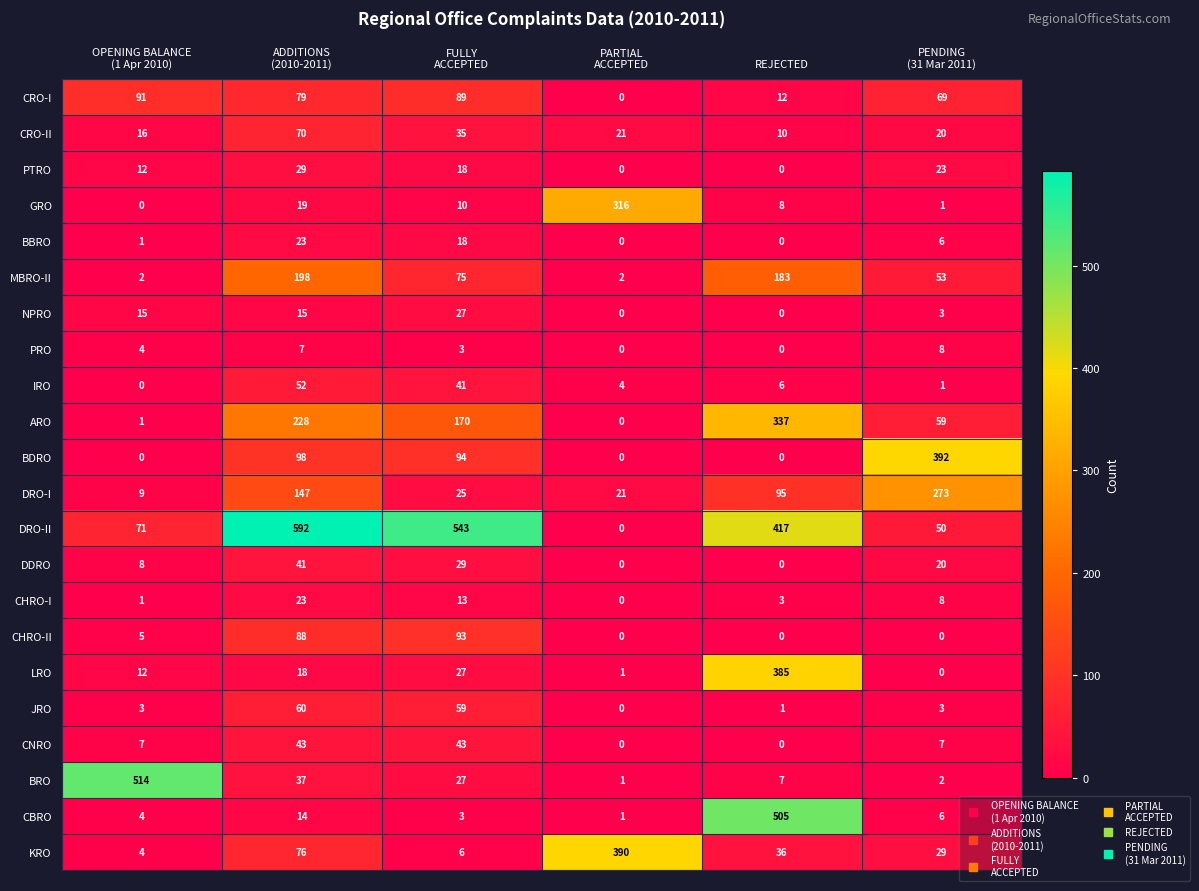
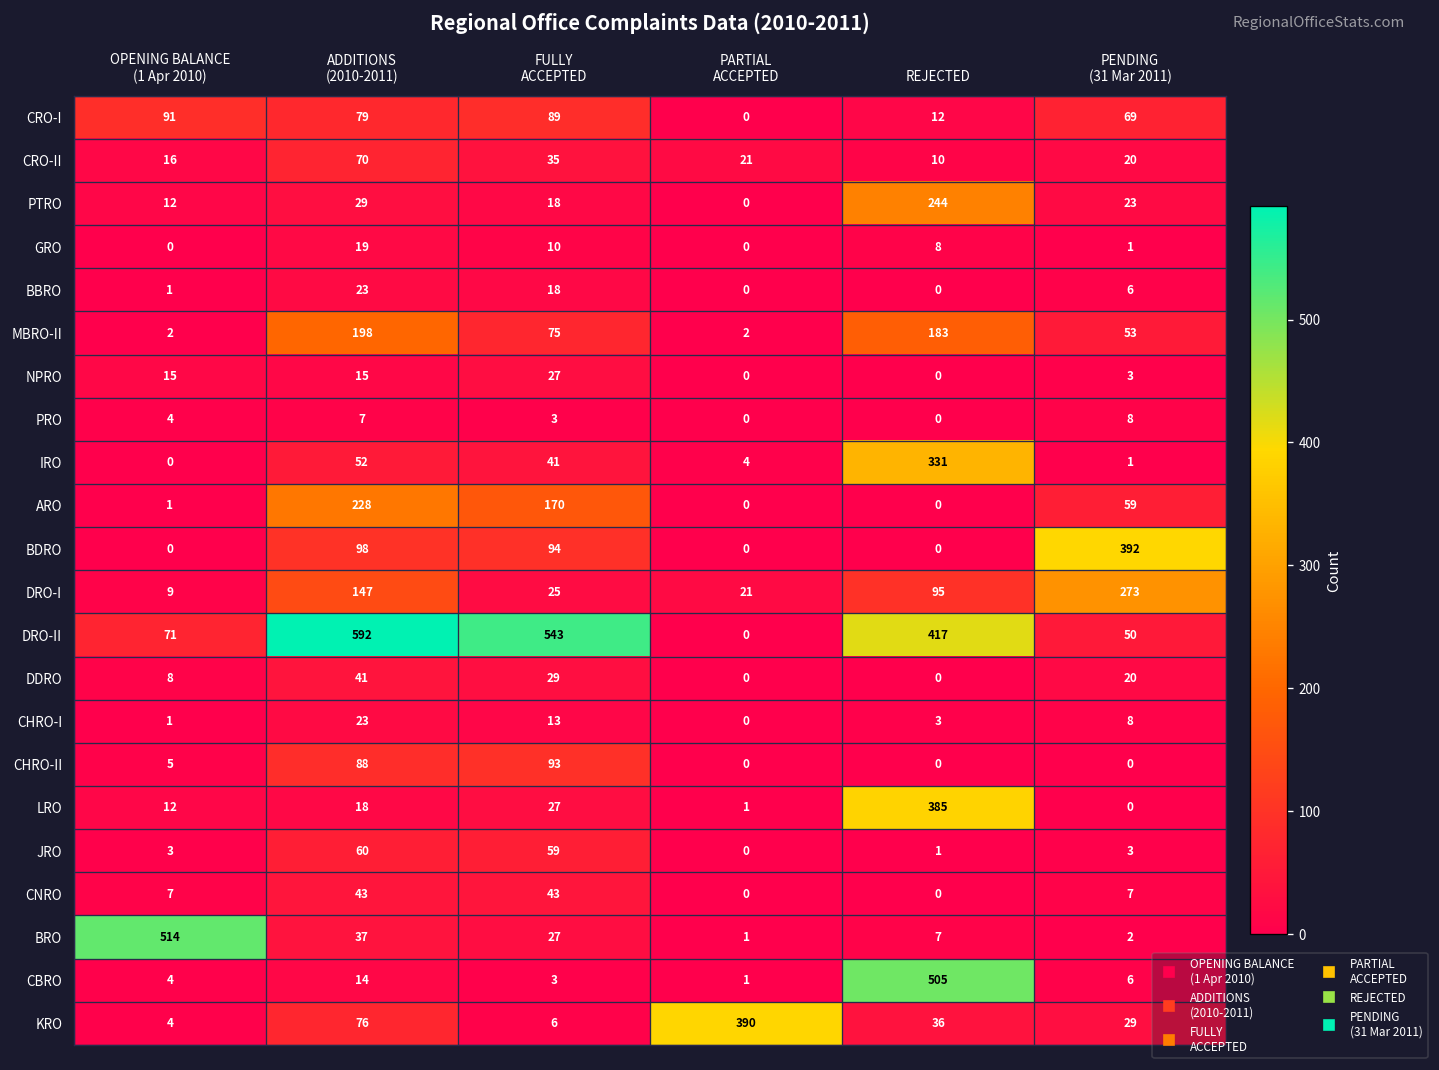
  {
    "CRO-I": {
      "OPENING BALANCE (1 Apr 2010)": 91,
      "ADDITIONS (2010-2011)": 79,
      "FULLY ACCEPTED": 89,
      "PARTIAL ACCEPTED": 0,
      "REJECTED": 12,
      "PENDING (31 Mar 2011)": 69
    },
    "CRO-II": {
      "OPENING BALANCE (1 Apr 2010)": 16,
      "ADDITIONS (2010-2011)": 70,
      "FULLY ACCEPTED": 35,
      "PARTIAL ACCEPTED": 21,
      "REJECTED": 10,
      "PENDING (31 Mar 2011)": 20
    },
    "PTRO": {
      "OPENING BALANCE (1 Apr 2010)": 12,
      "ADDITIONS (2010-2011)": 29,
      "FULLY ACCEPTED": 18,
      "PARTIAL ACCEPTED": 0,
-     "REJECTED": 0,
+     "REJECTED": 244,
      "PENDING (31 Mar 2011)": 23
    },
    "GRO": {
      "OPENING BALANCE (1 Apr 2010)": 0,
      "ADDITIONS (2010-2011)": 19,
      "FULLY ACCEPTED": 10,
-     "PARTIAL ACCEPTED": 316,
+     "PARTIAL ACCEPTED": 0,
      "REJECTED": 8,
      "PENDING (31 Mar 2011)": 1
    },
    "BBRO": {
      "OPENING BALANCE (1 Apr 2010)": 1,
      "ADDITIONS (2010-2011)": 23,
      "FULLY ACCEPTED": 18,
      "PARTIAL ACCEPTED": 0,
      "REJECTED": 0,
      "PENDING (31 Mar 2011)": 6
    },
    "MBRO-II": {
      "OPENING BALANCE (1 Apr 2010)": 2,
      "ADDITIONS (2010-2011)": 198,
      "FULLY ACCEPTED": 75,
      "PARTIAL ACCEPTED": 2,
      "REJECTED": 183,
      "PENDING (31 Mar 2011)": 53
    },
    "NPRO": {
      "OPENING BALANCE (1 Apr 2010)": 15,
      "ADDITIONS (2010-2011)": 15,
      "FULLY ACCEPTED": 27,
      "PARTIAL ACCEPTED": 0,
      "REJECTED": 0,
      "PENDING (31 Mar 2011)": 3
    },
    "PRO": {
      "OPENING BALANCE (1 Apr 2010)": 4,
      "ADDITIONS (2010-2011)": 7,
      "FULLY ACCEPTED": 3,
      "PARTIAL ACCEPTED": 0,
      "REJECTED": 0,
      "PENDING (31 Mar 2011)": 8
    },
    "IRO": {
      "OPENING BALANCE (1 Apr 2010)": 0,
      "ADDITIONS (2010-2011)": 52,
      "FULLY ACCEPTED": 41,
      "PARTIAL ACCEPTED": 4,
-     "REJECTED": 6,
+     "REJECTED": 331,
      "PENDING (31 Mar 2011)": 1
    },
    "ARO": {
      "OPENING BALANCE (1 Apr 2010)": 1,
      "ADDITIONS (2010-2011)": 228,
      "FULLY ACCEPTED": 170,
      "PARTIAL ACCEPTED": 0,
-     "REJECTED": 337,
+     "REJECTED": 0,
      "PENDING (31 Mar 2011)": 59
    },
    "BDRO": {
      "OPENING BALANCE (1 Apr 2010)": 0,
      "ADDITIONS (2010-2011)": 98,
      "FULLY ACCEPTED": 94,
      "PARTIAL ACCEPTED": 0,
      "REJECTED": 0,
      "PENDING (31 Mar 2011)": 392
    },
    "DRO-I": {
      "OPENING BALANCE (1 Apr 2010)": 9,
      "ADDITIONS (2010-2011)": 147,
      "FULLY ACCEPTED": 25,
      "PARTIAL ACCEPTED": 21,
      "REJECTED": 95,
      "PENDING (31 Mar 2011)": 273
    },
    "DRO-II": {
      "OPENING BALANCE (1 Apr 2010)": 71,
      "ADDITIONS (2010-2011)": 592,
      "FULLY ACCEPTED": 543,
      "PARTIAL ACCEPTED": 0,
      "REJECTED": 417,
      "PENDING (31 Mar 2011)": 50
    },
    "DDRO": {
      "OPENING BALANCE (1 Apr 2010)": 8,
      "ADDITIONS (2010-2011)": 41,
      "FULLY ACCEPTED": 29,
      "PARTIAL ACCEPTED": 0,
      "REJECTED": 0,
      "PENDING (31 Mar 2011)": 20
    },
    "CHRO-I": {
      "OPENING BALANCE (1 Apr 2010)": 1,
      "ADDITIONS (2010-2011)": 23,
      "FULLY ACCEPTED": 13,
      "PARTIAL ACCEPTED": 0,
      "REJECTED": 3,
      "PENDING (31 Mar 2011)": 8
    },
    "CHRO-II": {
      "OPENING BALANCE (1 Apr 2010)": 5,
      "ADDITIONS (2010-2011)": 88,
      "FULLY ACCEPTED": 93,
      "PARTIAL ACCEPTED": 0,
      "REJECTED": 0,
      "PENDING (31 Mar 2011)": 0
    },
    "LRO": {
      "OPENING BALANCE (1 Apr 2010)": 12,
      "ADDITIONS (2010-2011)": 18,
      "FULLY ACCEPTED": 27,
      "PARTIAL ACCEPTED": 1,
      "REJECTED": 385,
      "PENDING (31 Mar 2011)": 0
    },
    "JRO": {
      "OPENING BALANCE (1 Apr 2010)": 3,
      "ADDITIONS (2010-2011)": 60,
      "FULLY ACCEPTED": 59,
      "PARTIAL ACCEPTED": 0,
      "REJECTED": 1,
      "PENDING (31 Mar 2011)": 3
    },
    "CNRO": {
      "OPENING BALANCE (1 Apr 2010)": 7,
      "ADDITIONS (2010-2011)": 43,
      "FULLY ACCEPTED": 43,
      "PARTIAL ACCEPTED": 0,
      "REJECTED": 0,
      "PENDING (31 Mar 2011)": 7
    },
    "BRO": {
      "OPENING BALANCE (1 Apr 2010)": 514,
      "ADDITIONS (2010-2011)": 37,
      "FULLY ACCEPTED": 27,
      "PARTIAL ACCEPTED": 1,
      "REJECTED": 7,
      "PENDING (31 Mar 2011)": 2
    },
    "CBRO": {
      "OPENING BALANCE (1 Apr 2010)": 4,
      "ADDITIONS (2010-2011)": 14,
      "FULLY ACCEPTED": 3,
      "PARTIAL ACCEPTED": 1,
      "REJECTED": 505,
      "PENDING (31 Mar 2011)": 6
    },
    "KRO": {
      "OPENING BALANCE (1 Apr 2010)": 4,
      "ADDITIONS (2010-2011)": 76,
      "FULLY ACCEPTED": 6,
      "PARTIAL ACCEPTED": 390,
      "REJECTED": 36,
      "PENDING (31 Mar 2011)": 29
    }
  }
